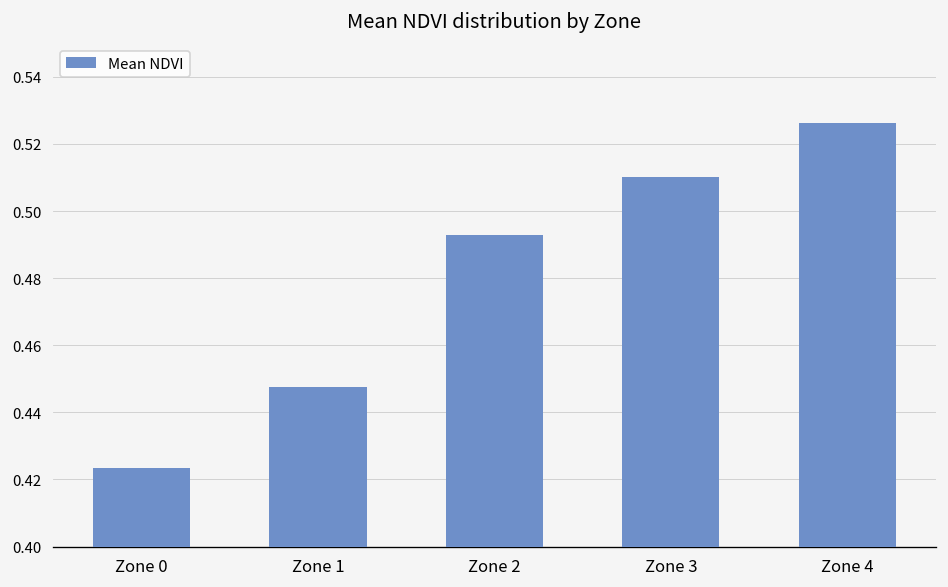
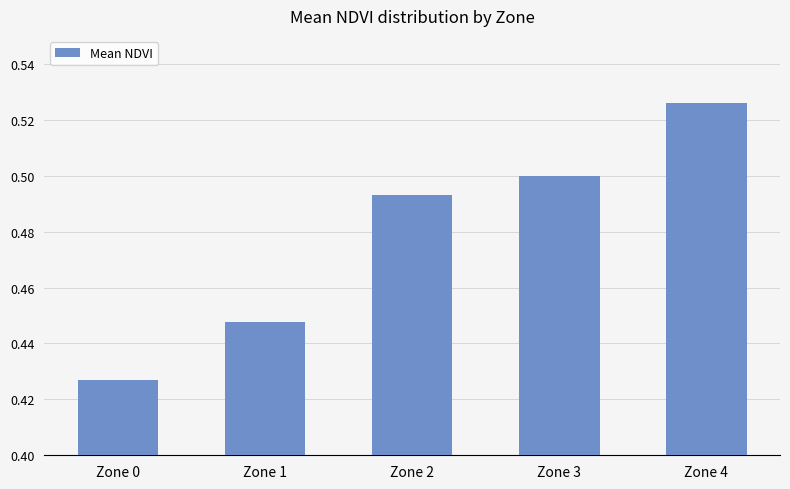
  {
-   "Zone 0": 0.424,
+   "Zone 0": 0.427,
    "Zone 1": 0.448,
    "Zone 2": 0.493,
-   "Zone 3": 0.51,
+   "Zone 3": 0.50,
    "Zone 4": 0.526
  }
